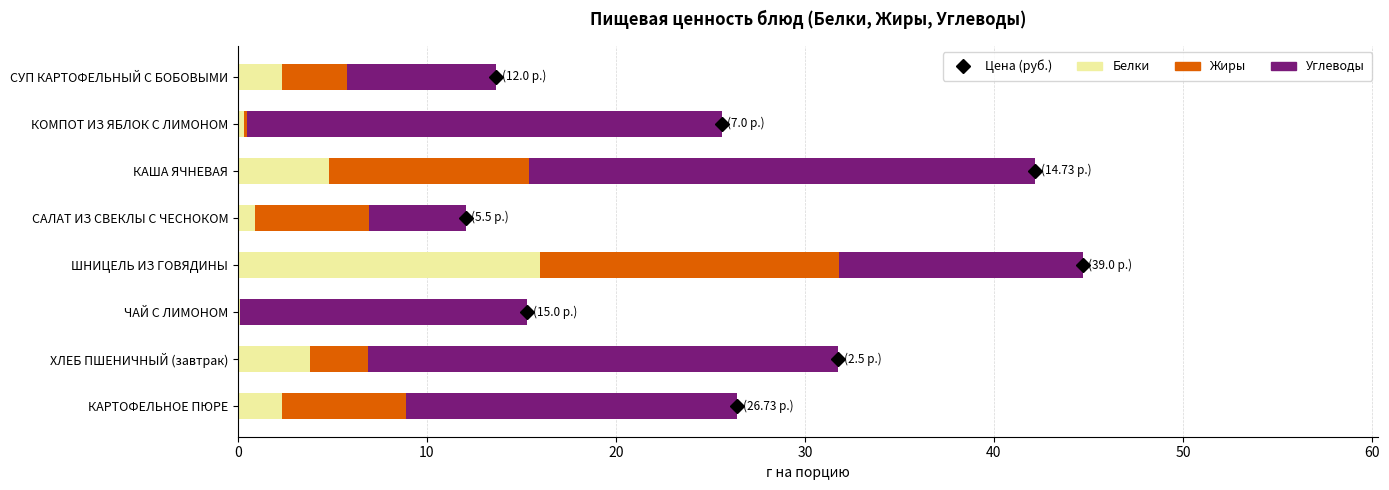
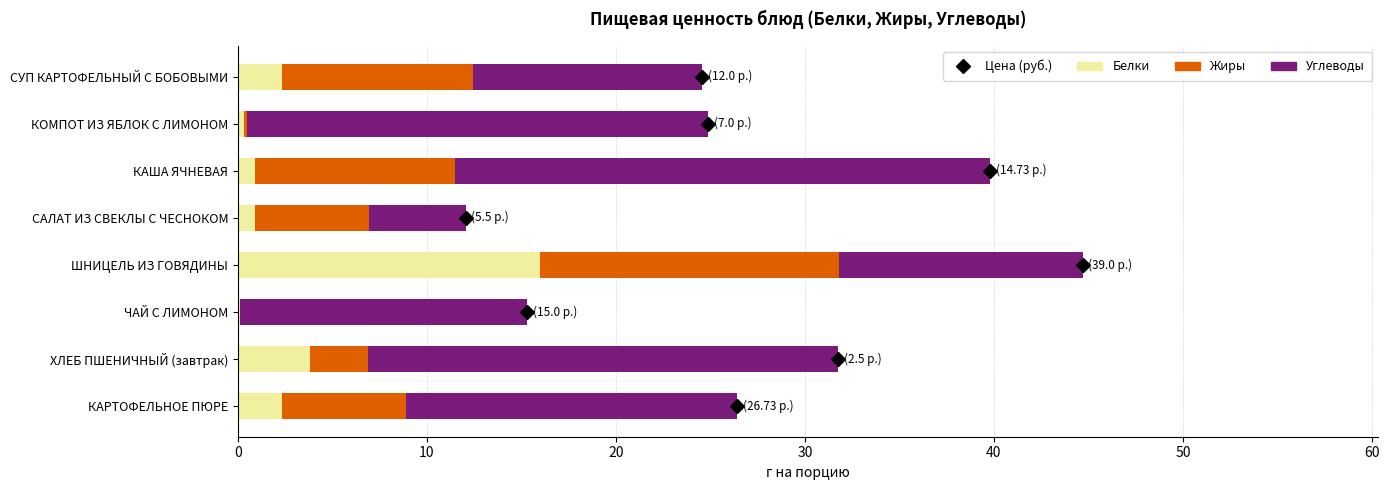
  {
    "Белки": {
      "СУП КАРТОФЕЛЬНЫЙ С БОБОВЫМИ": 2.4,
      "КОМПОТ ИЗ ЯБЛОК С ЛИМОНОМ": 0.3,
-     "КАША ЯЧНЕВАЯ": 4.8,
+     "КАША ЯЧНЕВАЯ": 0.9,
      "САЛАТ ИЗ СВЕКЛЫ С ЧЕСНОКОМ": 0.9,
      "ШНИЦЕЛЬ ИЗ ГОВЯДИНЫ": 16.0,
      "ХЛЕБ ПШЕНИЧНЫЙ (завтрак)": 3.8,
      "КАРТОФЕЛЬНОЕ ПЮРЕ": 2.3
    },
    "Жиры": {
-     "СУП КАРТОФЕЛЬНЫЙ С БОБОВЫМИ": 3.4,
+     "СУП КАРТОФЕЛЬНЫЙ С БОБОВЫМИ": 10.1,
      "КОМПОТ ИЗ ЯБЛОК С ЛИМОНОМ": 0.2,
      "КАША ЯЧНЕВАЯ": 10.6,
      "САЛАТ ИЗ СВЕКЛЫ С ЧЕСНОКОМ": 6.1,
      "ШНИЦЕЛЬ ИЗ ГОВЯДИНЫ": 15.8,
      "ЧАЙ С ЛИМОНОМ": 0.0,
      "ХЛЕБ ПШЕНИЧНЫЙ (завтрак)": 3.1,
      "КАРТОФЕЛЬНОЕ ПЮРЕ": 6.6
    },
    "Углеводы": {
-     "СУП КАРТОФЕЛЬНЫЙ С БОБОВЫМИ": 7.9,
-     "КОМПОТ ИЗ ЯБЛОК С ЛИМОНОМ": 25.1,
-     "КАША ЯЧНЕВАЯ": 26.8
+     "СУП КАРТОФЕЛЬНЫЙ С БОБОВЫМИ": 12.1,
+     "КОМПОТ ИЗ ЯБЛОК С ЛИМОНОМ": 24.4,
+     "КАША ЯЧНЕВАЯ": 28.3
    }
  }
